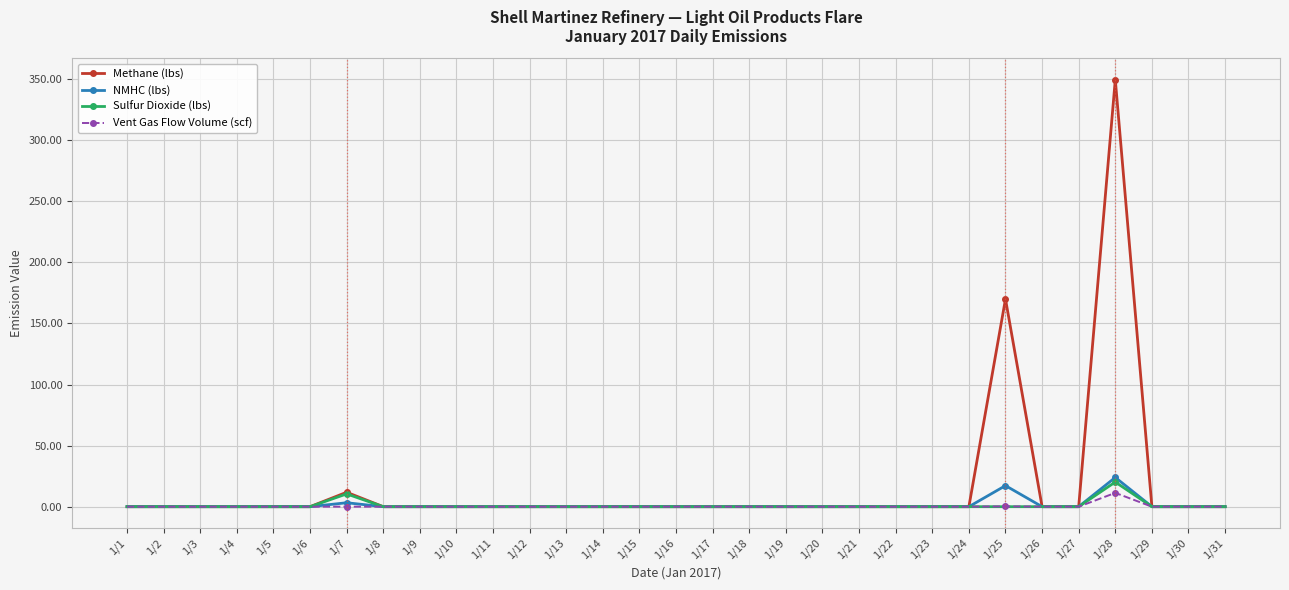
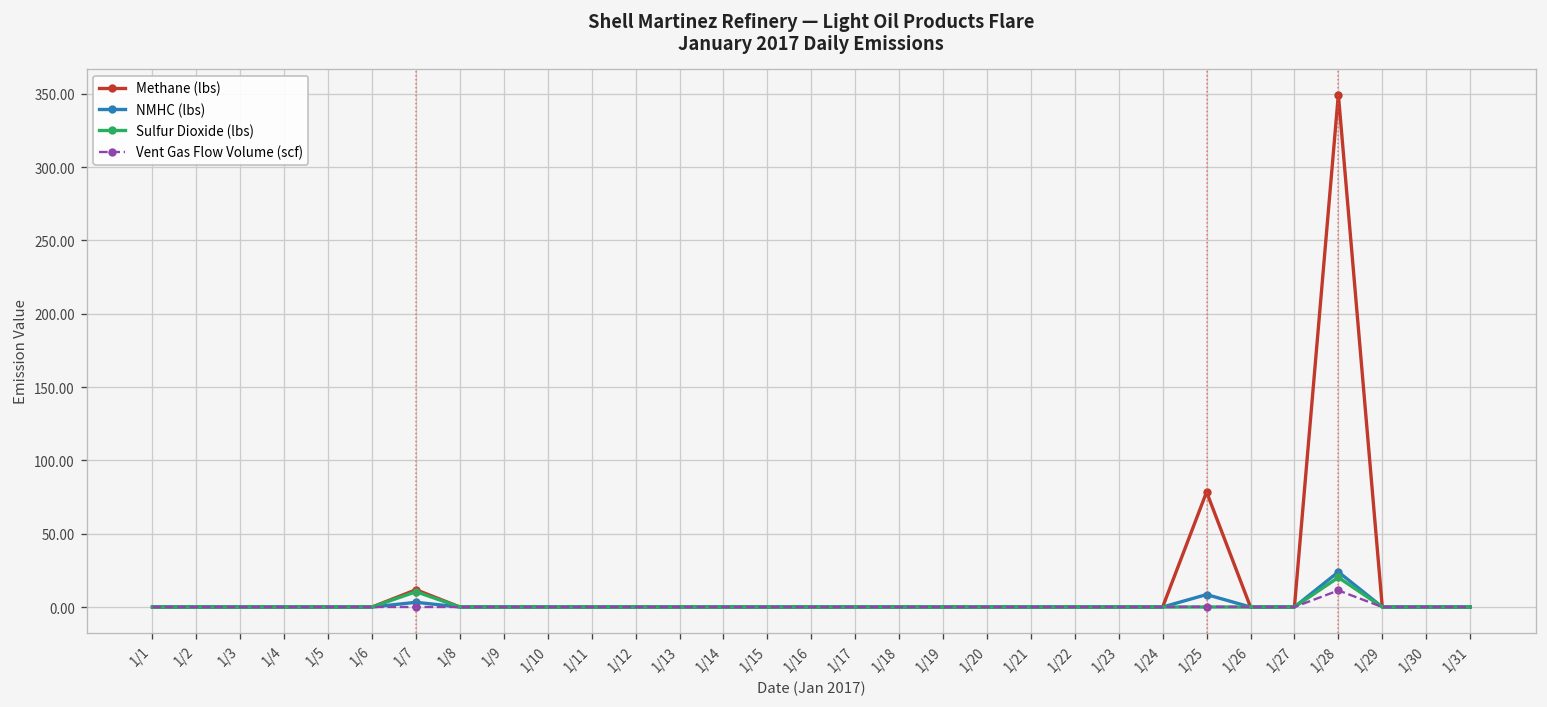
  {
    "Methane (lbs)": {
-     "1/25": 170,
+     "1/25": 78,
      "1/28": 350
    },
    "NMHC (lbs)": {
      "1/7": 3,
-     "1/25": 17,
+     "1/25": 8,
      "1/28": 24
    },
    "Sulfur Dioxide (lbs)": {
      "1/28": 20
    },
    "Vent Gas Flow Volume (scf)": {
      "1/7": 0,
      "1/28": 11
    }
  }
